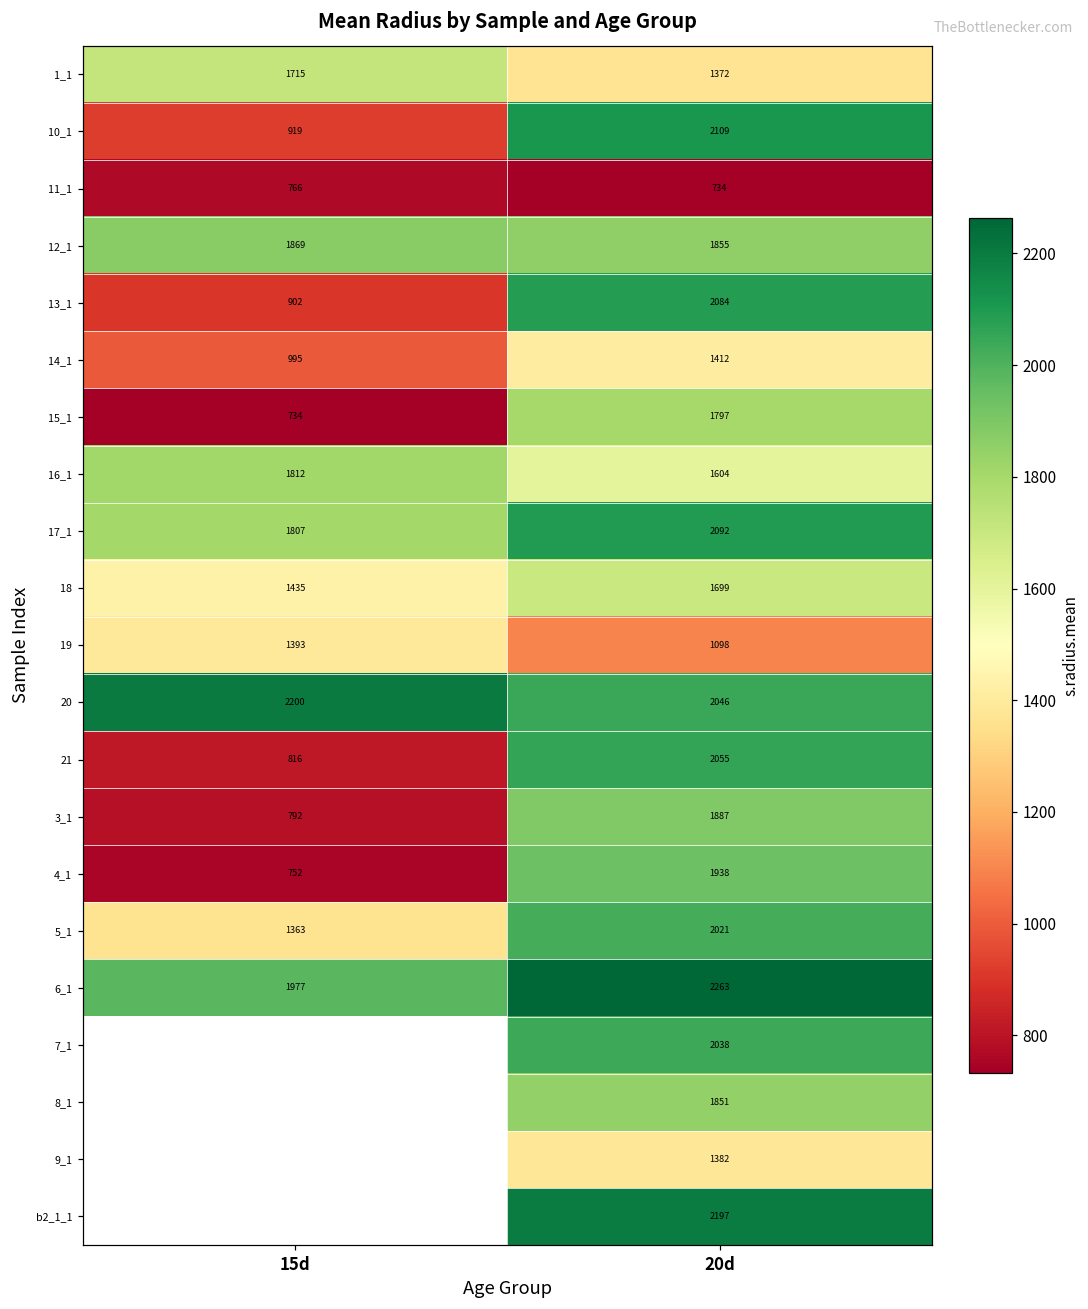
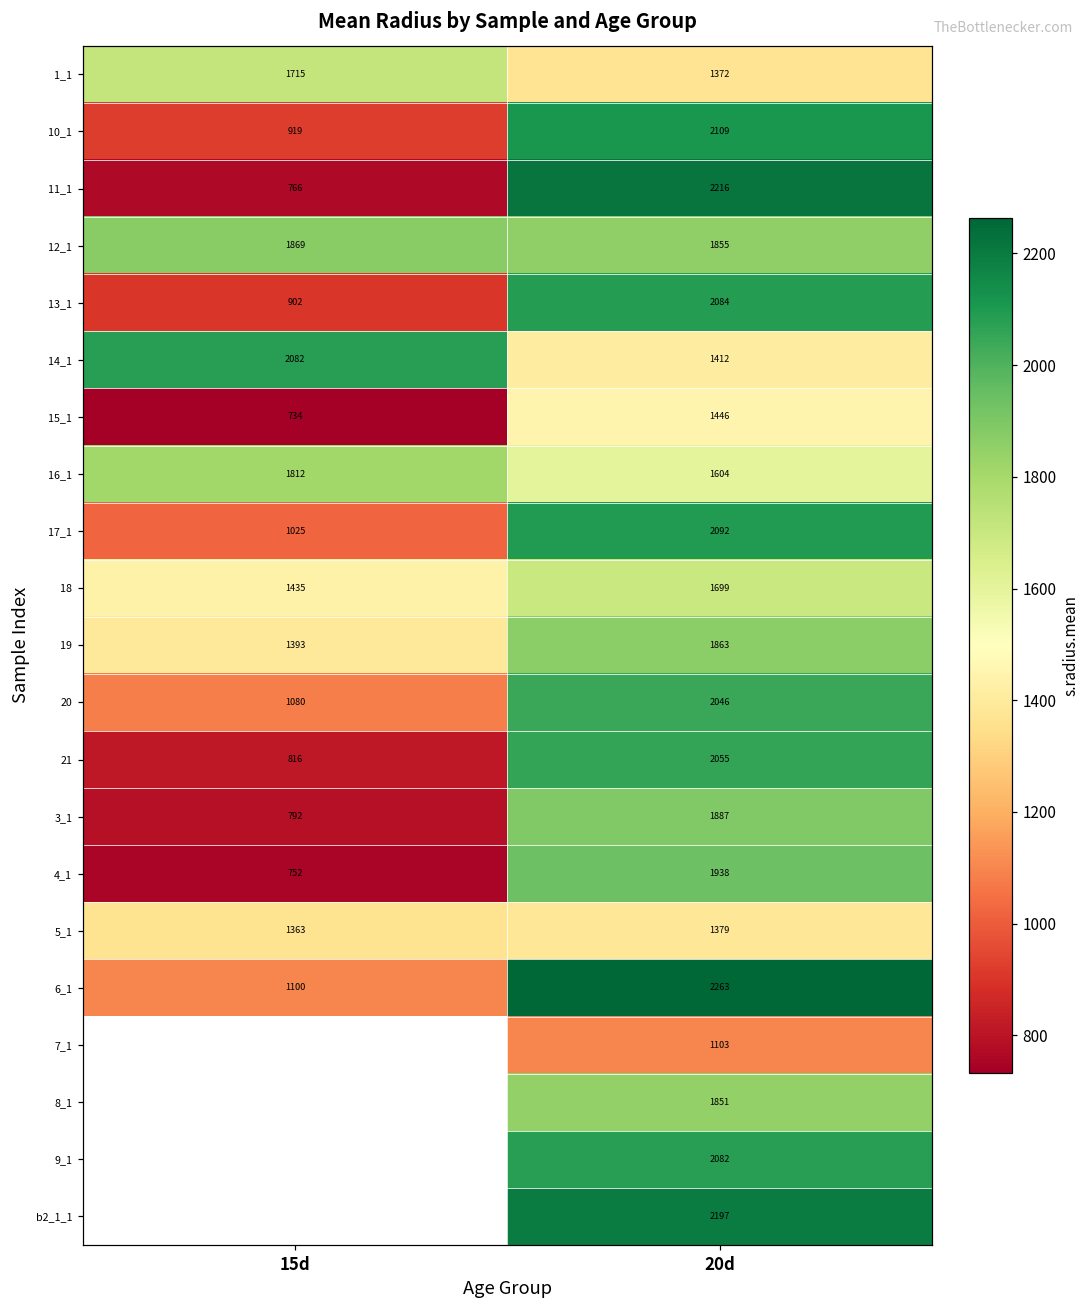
  {
    "1_1": {
      "15d": 1715,
      "20d": 1372
    },
    "10_1": {
      "15d": 919,
      "20d": 2109
    },
    "11_1": {
      "15d": 766,
-     "20d": 734
+     "20d": 2216
    },
    "12_1": {
      "15d": 1869,
      "20d": 1855
    },
    "13_1": {
      "15d": 902,
      "20d": 2084
    },
    "14_1": {
-     "15d": 995,
+     "15d": 2082,
      "20d": 1412
    },
    "15_1": {
      "15d": 734,
-     "20d": 1797
+     "20d": 1446
    },
    "16_1": {
      "15d": 1812,
      "20d": 1604
    },
    "17_1": {
-     "15d": 1807,
+     "15d": 1025,
      "20d": 2092
    },
    "18": {
      "15d": 1435,
      "20d": 1699
    },
    "19": {
      "15d": 1393,
-     "20d": 1098
+     "20d": 1863
    },
    "20": {
-     "15d": 2200,
+     "15d": 1080,
      "20d": 2046
    },
    "21": {
      "15d": 816,
      "20d": 2055
    },
    "3_1": {
      "15d": 792,
      "20d": 1887
    },
    "4_1": {
      "15d": 752,
      "20d": 1938
    },
    "5_1": {
      "15d": 1363,
-     "20d": 2021
+     "20d": 1379
    },
    "6_1": {
-     "15d": 1977,
+     "15d": 1100,
      "20d": 2263
    },
    "7_1": {
-     "20d": 2038
+     "20d": 1103
    },
    "8_1": {
      "20d": 1851
    },
    "9_1": {
-     "20d": 1382
+     "20d": 2082
    },
    "b2_1_1": {
      "20d": 2197
    }
  }
